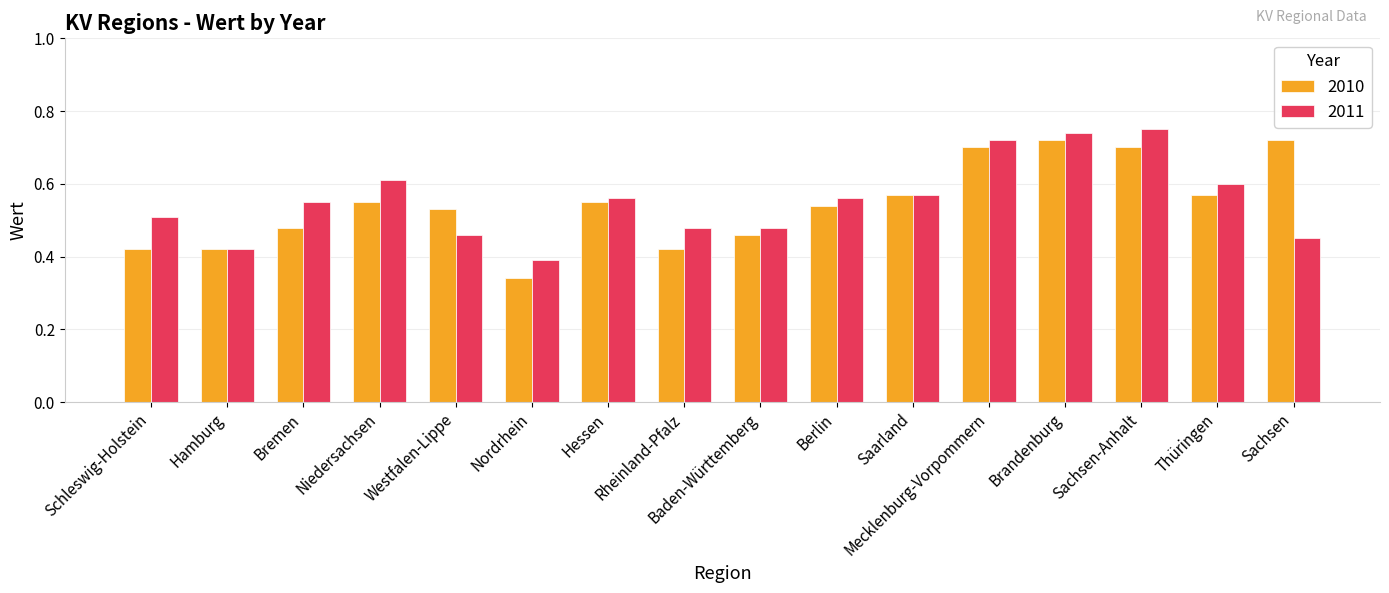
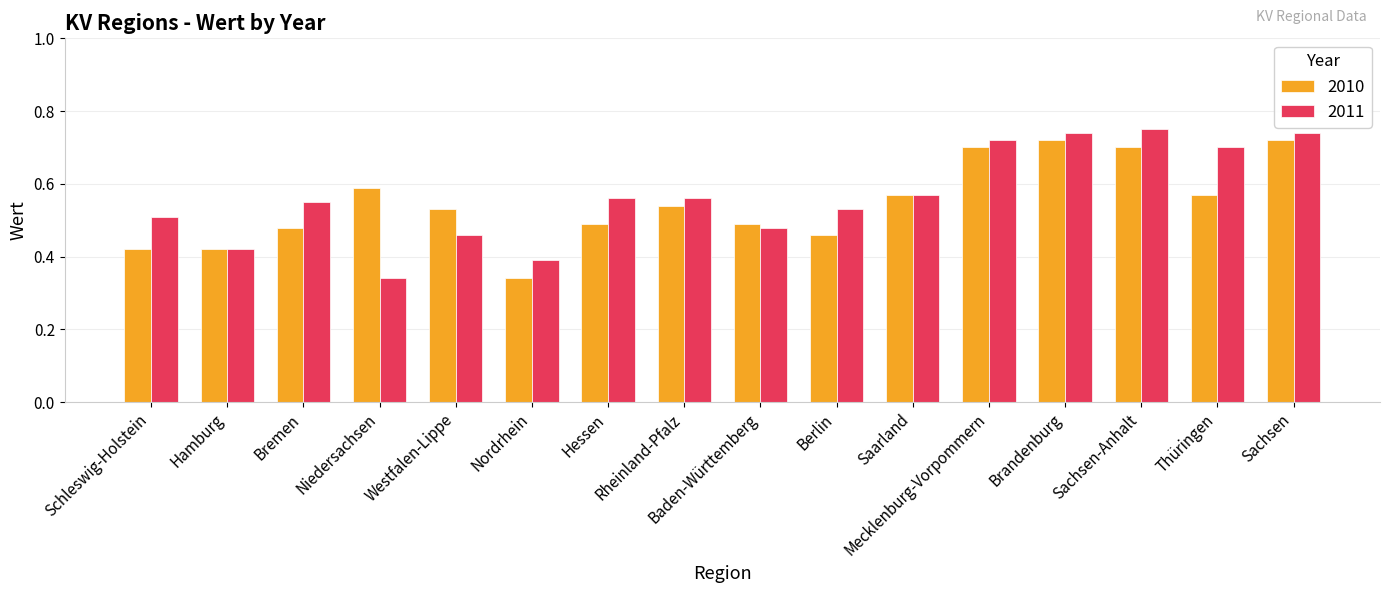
  {
    "2010": {
      "Schleswig-Holstein": 0.42,
      "Hamburg": 0.42,
      "Bremen": 0.48,
-     "Niedersachsen": 0.55,
+     "Niedersachsen": 0.59,
      "Westfalen-Lippe": 0.53,
      "Nordrhein": 0.34,
-     "Hessen": 0.55,
-     "Rheinland-Pfalz": 0.42,
-     "Baden-Württemberg": 0.46,
-     "Berlin": 0.54,
+     "Hessen": 0.49,
+     "Rheinland-Pfalz": 0.54,
+     "Baden-Württemberg": 0.49,
+     "Berlin": 0.46,
      "Saarland": 0.57,
      "Mecklenburg-Vorpommern": 0.70,
      "Brandenburg": 0.72,
      "Sachsen-Anhalt": 0.70,
      "Thüringen": 0.57,
      "Sachsen": 0.72
    },
    "2011": {
      "Schleswig-Holstein": 0.51,
      "Hamburg": 0.42,
      "Bremen": 0.55,
-     "Niedersachsen": 0.61,
+     "Niedersachsen": 0.34,
      "Westfalen-Lippe": 0.46,
      "Nordrhein": 0.39,
      "Hessen": 0.56,
-     "Rheinland-Pfalz": 0.48,
+     "Rheinland-Pfalz": 0.56,
      "Baden-Württemberg": 0.48,
-     "Berlin": 0.56,
+     "Berlin": 0.53,
      "Saarland": 0.57,
      "Mecklenburg-Vorpommern": 0.72,
      "Brandenburg": 0.74,
      "Sachsen-Anhalt": 0.75,
-     "Thüringen": 0.6,
-     "Sachsen": 0.45
+     "Thüringen": 0.7,
+     "Sachsen": 0.74
    }
  }
